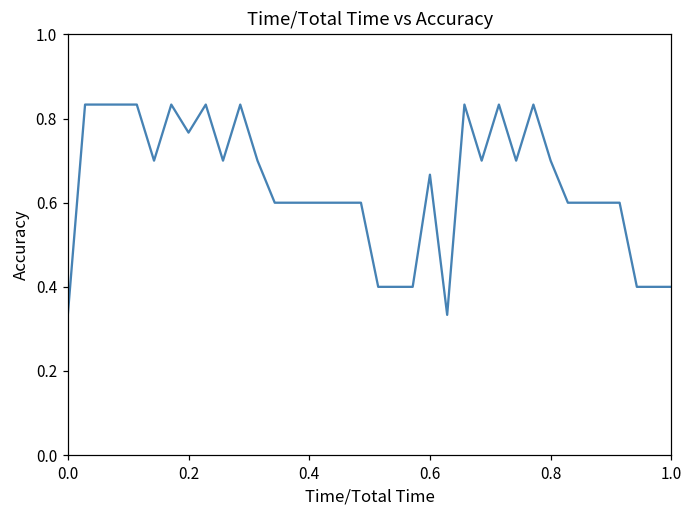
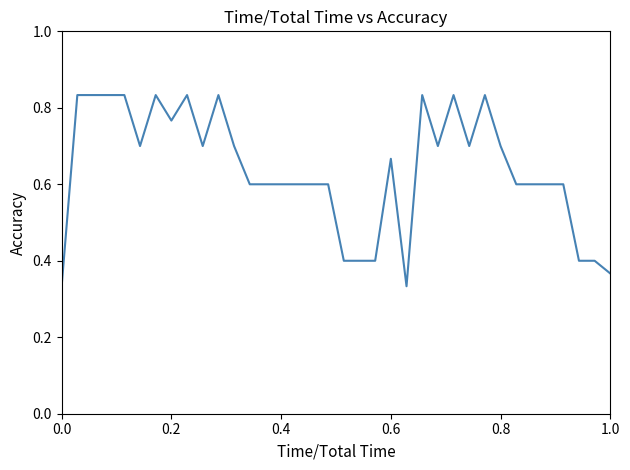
  {
    "0.0": 0.33,
    "0.2": 0.77,
    "0.4": 0.60,
    "0.6": 0.67,
    "0.8": 0.70,
-   "1.0": 0.40
+   "1.0": 0.37
  }
